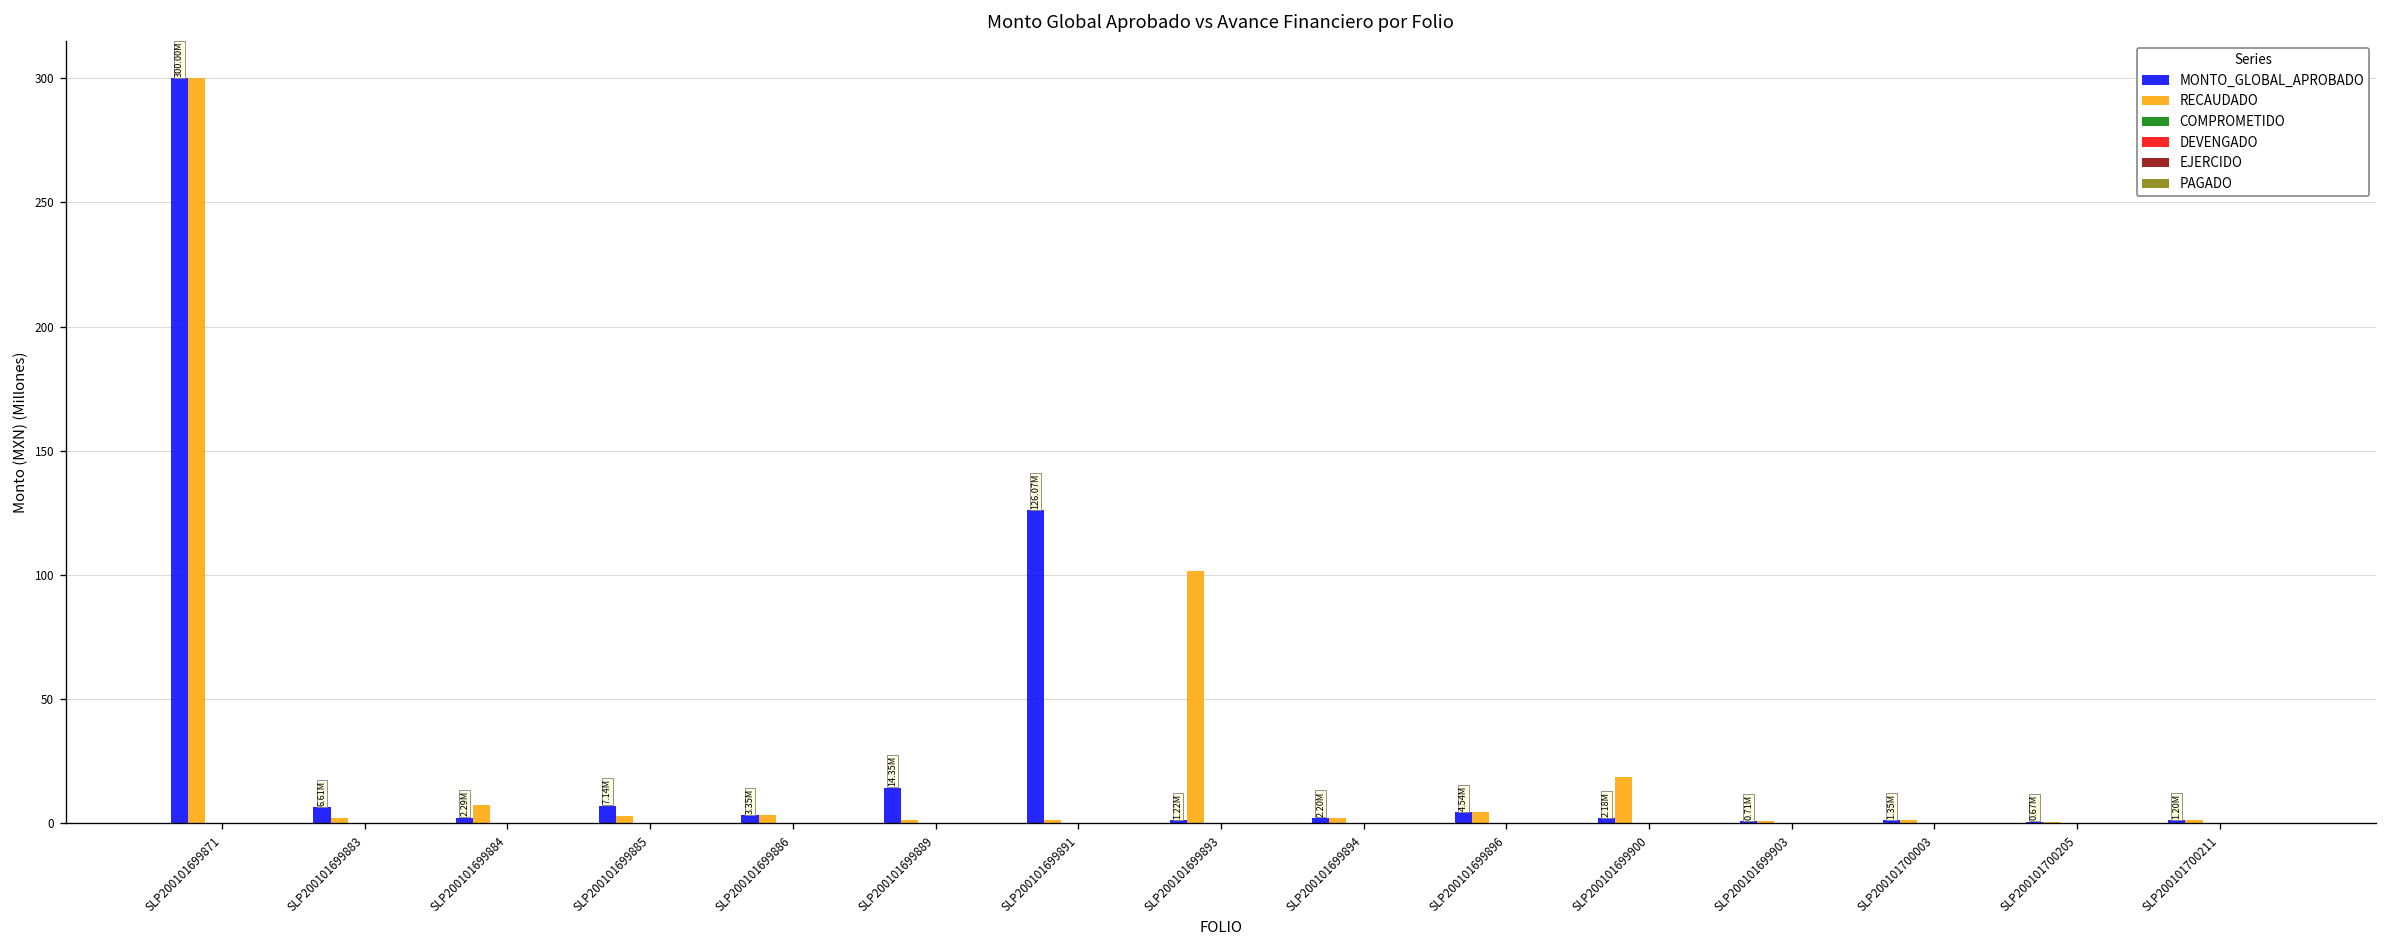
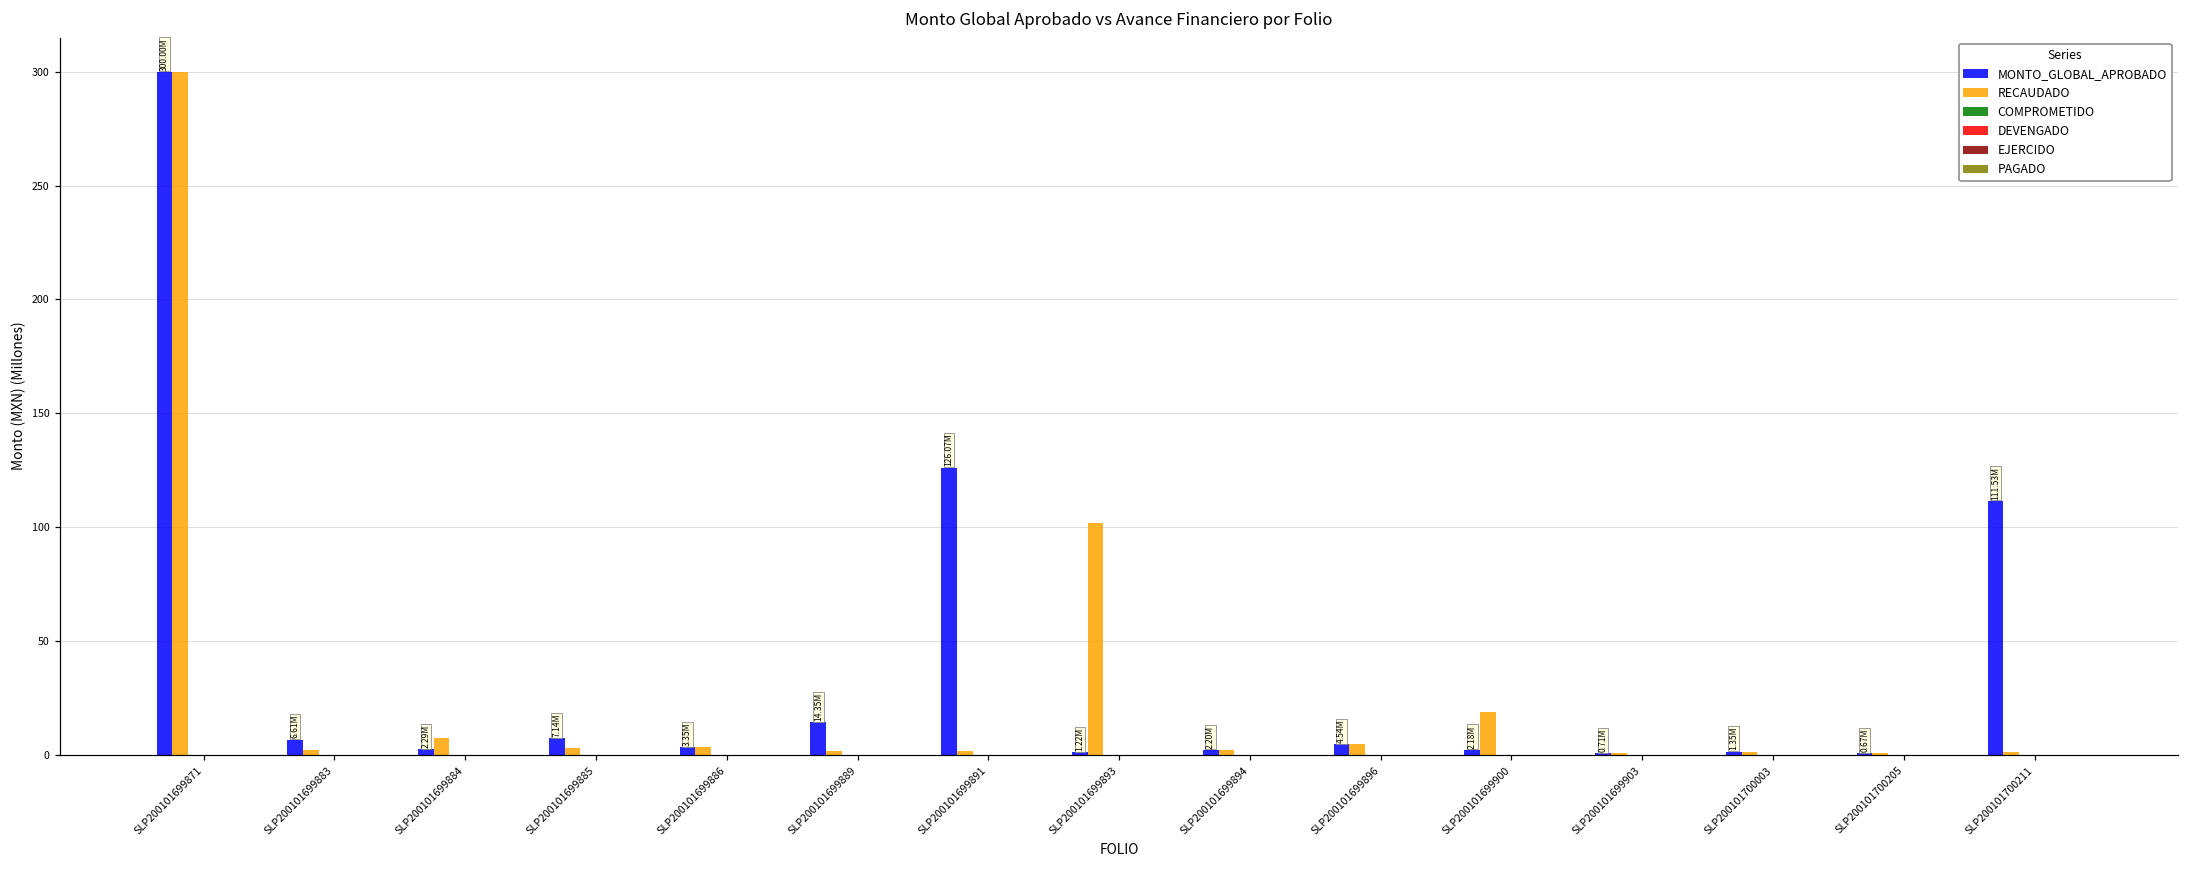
  {
    "MONTO_GLOBAL_APROBADO": {
-     "SLP200101700211": "1.20M"
+     "SLP200101700211": "111.53M"
    },
    "RECAUDADO": {
      "SLP200101699883": "2",
      "SLP200101699884": "8",
      "SLP200101699885": "3",
      "SLP200101699889": "2",
      "SLP200101699891": "1",
      "SLP200101699893": "102",
      "SLP200101699900": "19"
    },
    "COMPROMETIDO": {
      "SLP200101699871": "0",
      "SLP200101699883": "0",
      "SLP200101699884": "0",
      "SLP200101699885": "0",
      "SLP200101699886": "0",
      "SLP200101699889": "0",
      "SLP200101699891": "0",
      "SLP200101699893": "0",
      "SLP200101699894": "0",
      "SLP200101699896": "0",
      "SLP200101699900": "0",
      "SLP200101699903": "0",
      "SLP200101700003": "0",
      "SLP200101700205": "0",
      "SLP200101700211": "0"
    },
    "DEVENGADO": {
      "SLP200101699871": "0",
      "SLP200101699883": "0",
      "SLP200101699884": "0",
      "SLP200101699885": "0",
      "SLP200101699886": "0",
      "SLP200101699889": "0",
      "SLP200101699891": "0",
      "SLP200101699893": "0",
      "SLP200101699894": "0",
      "SLP200101699896": "0",
      "SLP200101699900": "0",
      "SLP200101699903": "0",
      "SLP200101700003": "0",
      "SLP200101700205": "0",
      "SLP200101700211": "0"
    },
    "EJERCIDO": {
      "SLP200101699871": "0",
      "SLP200101699883": "0",
      "SLP200101699884": "0",
      "SLP200101699885": "0",
      "SLP200101699886": "0",
      "SLP200101699889": "0",
      "SLP200101699891": "0",
      "SLP200101699893": "0",
      "SLP200101699894": "0",
      "SLP200101699896": "0",
      "SLP200101699900": "0",
      "SLP200101699903": "0",
      "SLP200101700003": "0",
      "SLP200101700205": "0",
      "SLP200101700211": "0"
    },
    "PAGADO": {
      "SLP200101699871": "0",
      "SLP200101699883": "0",
      "SLP200101699884": "0",
      "SLP200101699885": "0",
      "SLP200101699886": "0",
      "SLP200101699889": "0",
      "SLP200101699891": "0",
      "SLP200101699893": "0",
      "SLP200101699894": "0",
      "SLP200101699896": "0",
      "SLP200101699900": "0",
      "SLP200101699903": "0",
      "SLP200101700003": "0",
      "SLP200101700205": "0",
      "SLP200101700211": "0"
    }
  }
